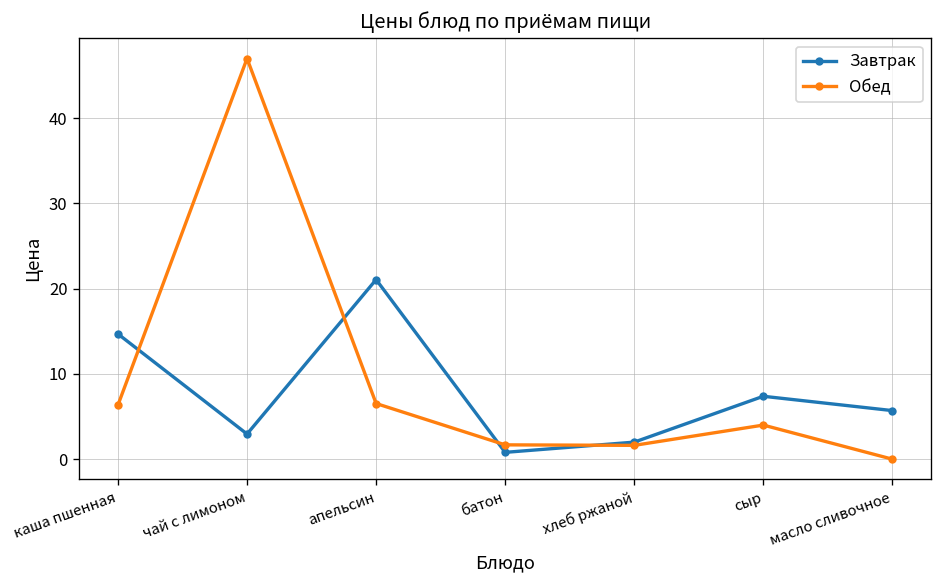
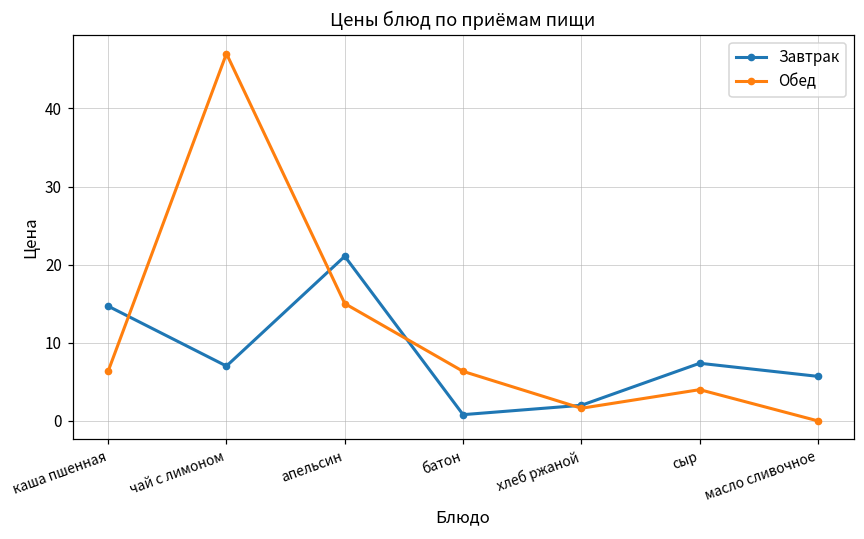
  {
    "Завтрак": {
      "каша пшенная": 15,
-     "чай с лимоном": 3,
+     "чай с лимоном": 7,
      "апельсин": 21,
      "батон": 1,
      "хлеб ржаной": 2,
      "сыр": 7,
      "масло сливочное": 6
    },
    "Обед": {
      "каша пшенная": 6,
      "чай с лимоном": 47,
-     "апельсин": 7,
-     "батон": 2,
+     "апельсин": 15,
+     "батон": 6,
      "хлеб ржаной": 2,
      "сыр": 4,
      "масло сливочное": 0
    }
  }
